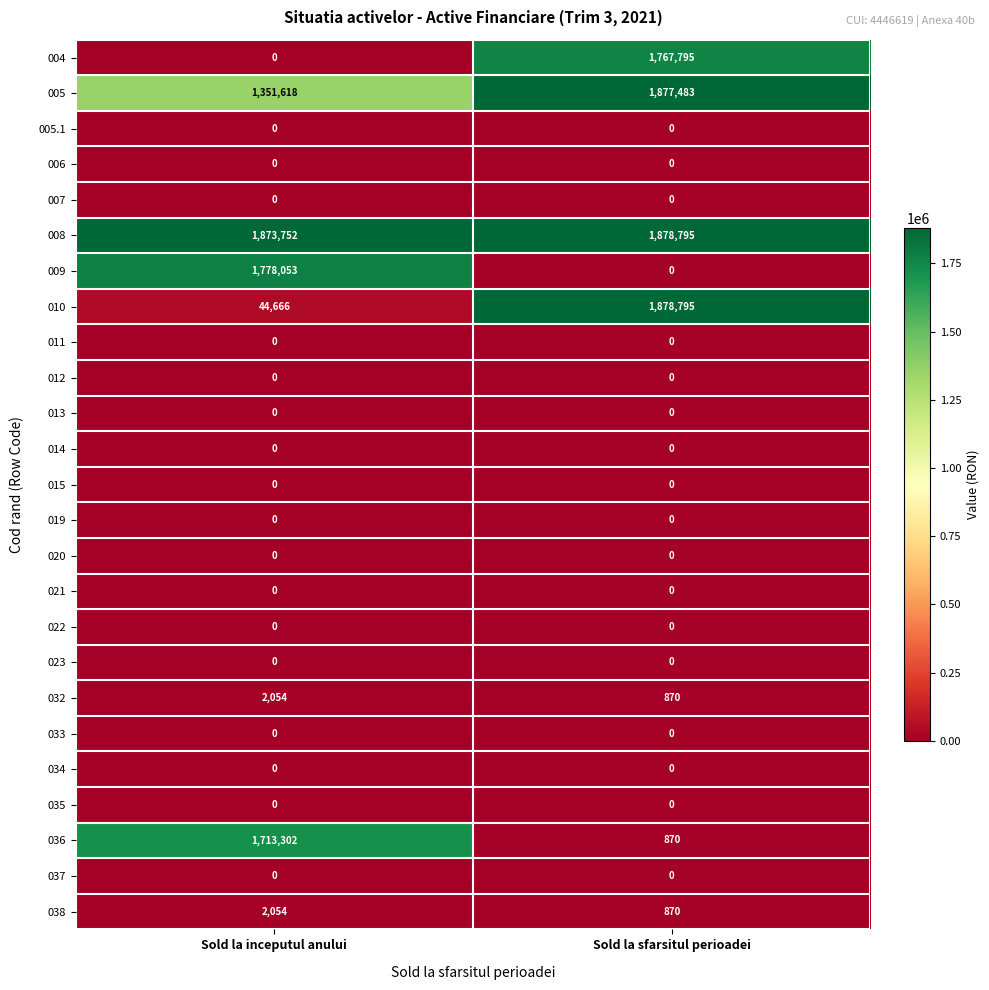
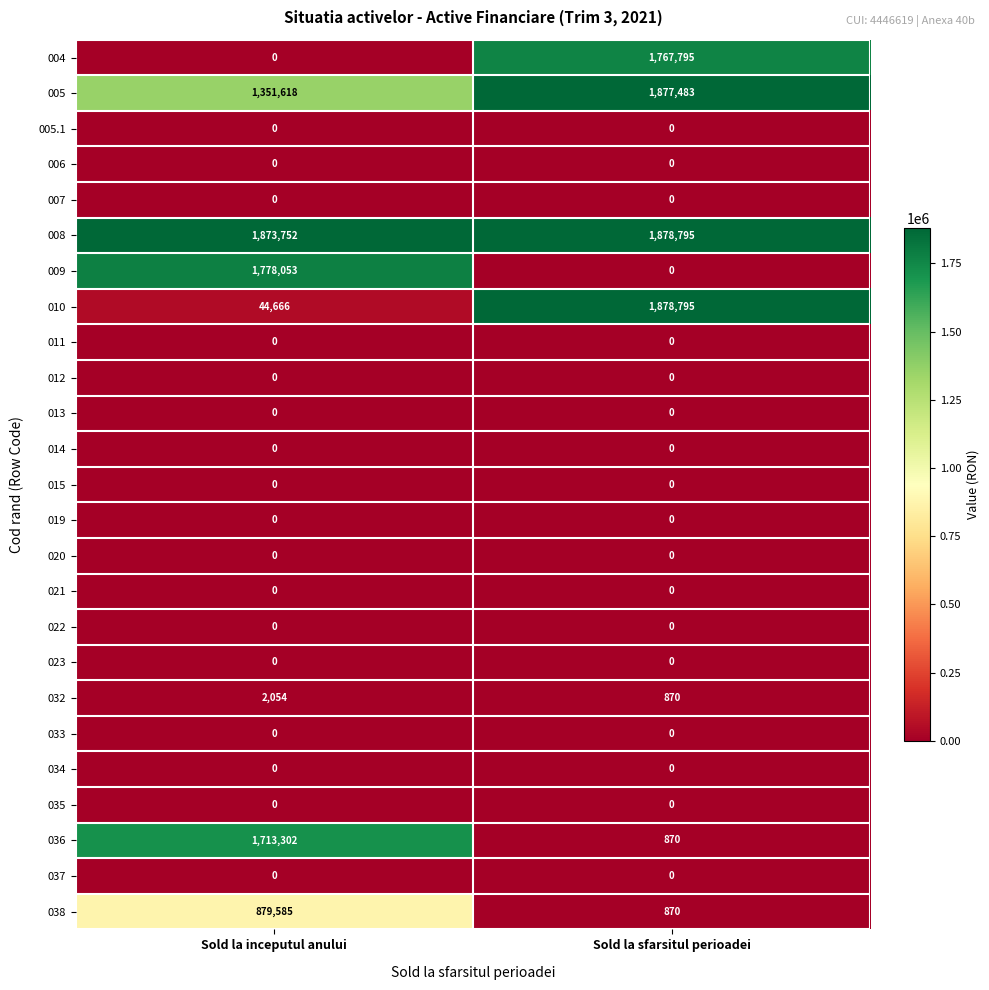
  {
    "004": {
      "Sold la inceputul anului": "0",
      "Sold la sfarsitul perioadei": "1,767,795"
    },
    "005": {
      "Sold la inceputul anului": "1,351,618",
      "Sold la sfarsitul perioadei": "1,877,483"
    },
    "005.1": {
      "Sold la inceputul anului": "0",
      "Sold la sfarsitul perioadei": "0"
    },
    "006": {
      "Sold la inceputul anului": "0",
      "Sold la sfarsitul perioadei": "0"
    },
    "007": {
      "Sold la inceputul anului": "0",
      "Sold la sfarsitul perioadei": "0"
    },
    "008": {
      "Sold la inceputul anului": "1,873,752",
      "Sold la sfarsitul perioadei": "1,878,795"
    },
    "009": {
      "Sold la inceputul anului": "1,778,053",
      "Sold la sfarsitul perioadei": "0"
    },
    "010": {
      "Sold la inceputul anului": "44,666",
      "Sold la sfarsitul perioadei": "1,878,795"
    },
    "011": {
      "Sold la inceputul anului": "0",
      "Sold la sfarsitul perioadei": "0"
    },
    "012": {
      "Sold la inceputul anului": "0",
      "Sold la sfarsitul perioadei": "0"
    },
    "013": {
      "Sold la inceputul anului": "0",
      "Sold la sfarsitul perioadei": "0"
    },
    "014": {
      "Sold la inceputul anului": "0",
      "Sold la sfarsitul perioadei": "0"
    },
    "015": {
      "Sold la inceputul anului": "0",
      "Sold la sfarsitul perioadei": "0"
    },
    "019": {
      "Sold la inceputul anului": "0",
      "Sold la sfarsitul perioadei": "0"
    },
    "020": {
      "Sold la inceputul anului": "0",
      "Sold la sfarsitul perioadei": "0"
    },
    "021": {
      "Sold la inceputul anului": "0",
      "Sold la sfarsitul perioadei": "0"
    },
    "022": {
      "Sold la inceputul anului": "0",
      "Sold la sfarsitul perioadei": "0"
    },
    "023": {
      "Sold la inceputul anului": "0",
      "Sold la sfarsitul perioadei": "0"
    },
    "032": {
      "Sold la inceputul anului": "2,054",
      "Sold la sfarsitul perioadei": "870"
    },
    "033": {
      "Sold la inceputul anului": "0",
      "Sold la sfarsitul perioadei": "0"
    },
    "034": {
      "Sold la inceputul anului": "0",
      "Sold la sfarsitul perioadei": "0"
    },
    "035": {
      "Sold la inceputul anului": "0",
      "Sold la sfarsitul perioadei": "0"
    },
    "036": {
      "Sold la inceputul anului": "1,713,302",
      "Sold la sfarsitul perioadei": "870"
    },
    "037": {
      "Sold la inceputul anului": "0",
      "Sold la sfarsitul perioadei": "0"
    },
    "038": {
-     "Sold la inceputul anului": "2,054",
+     "Sold la inceputul anului": "879,585",
      "Sold la sfarsitul perioadei": "870"
    }
  }
